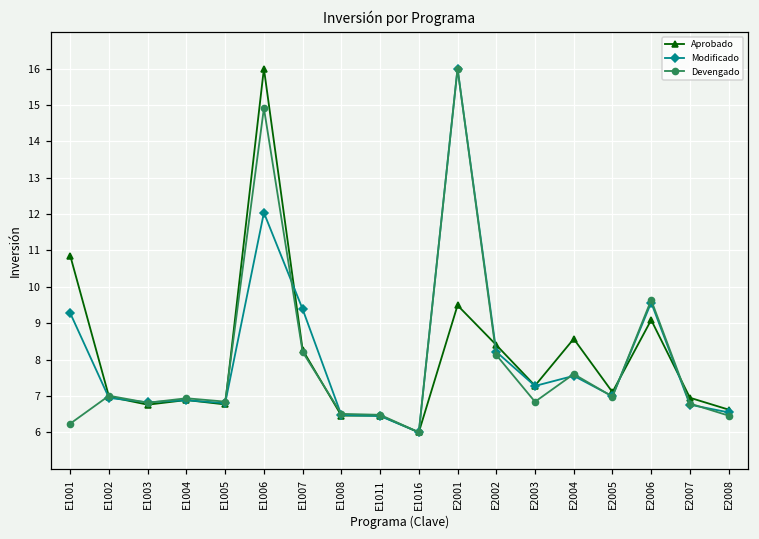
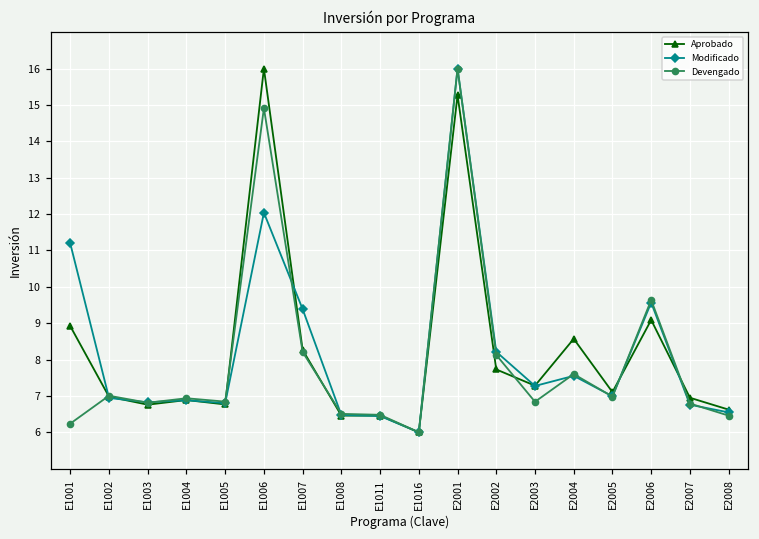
  {
    "Aprobado": {
-     "E1001": 10.9,
+     "E1001": 8.9,
      "E1006": 16.0,
-     "E2001": 9.5,
-     "E2002": 8.4,
+     "E2001": 15.3,
+     "E2002": 7.7,
      "E2004": 8.6,
      "E2005": 7.1,
      "E2006": 9.1,
      "E2007": 6.9
    },
    "Modificado": {
-     "E1001": 9.3,
+     "E1001": 11.2,
      "E1006": 12.0,
      "E1007": 9.4,
      "E2002": 8.2
    },
    "Devengado": {
      "E1001": 6.2,
      "E1006": 14.9,
      "E2002": 8.1,
      "E2003": 6.8,
      "E2008": 6.5
    }
  }
